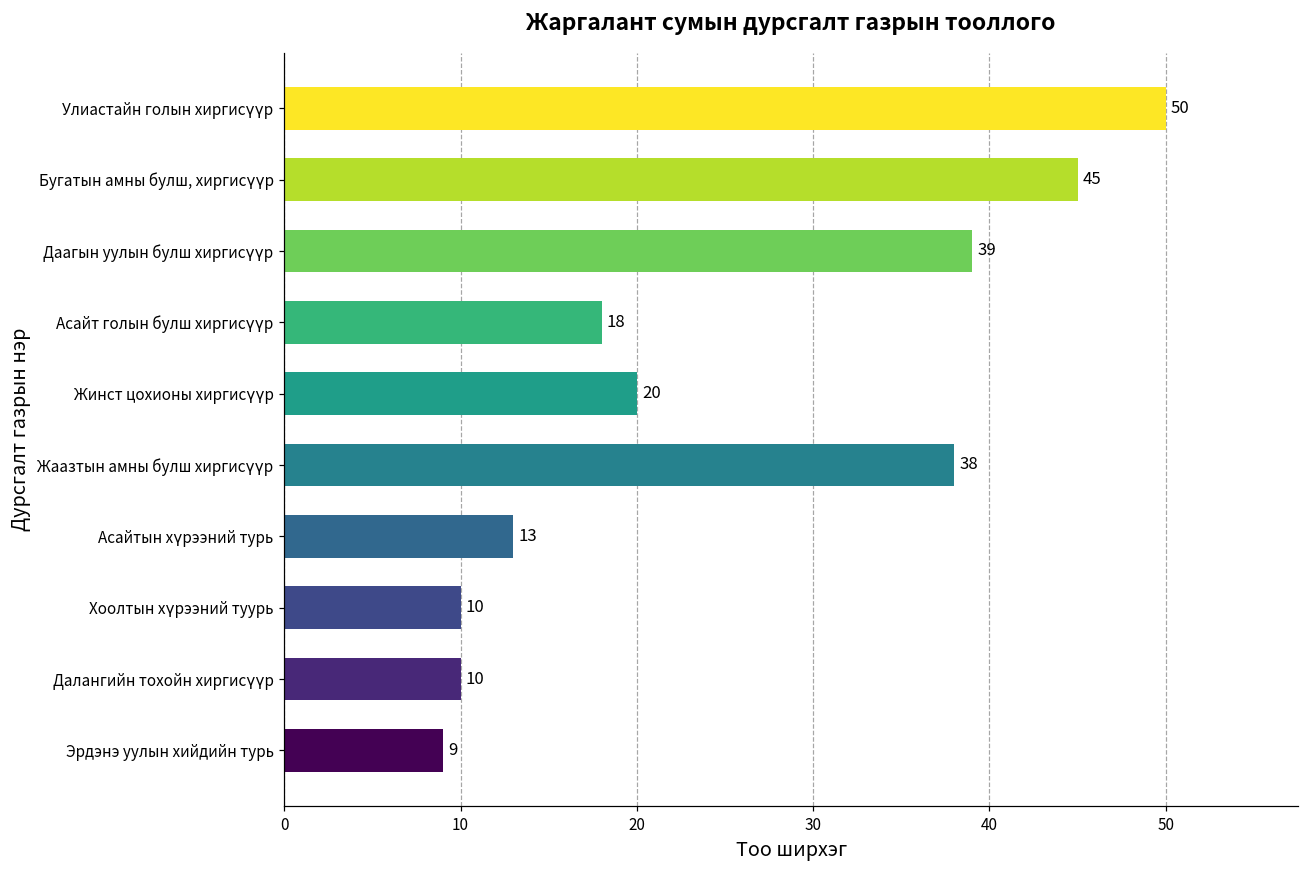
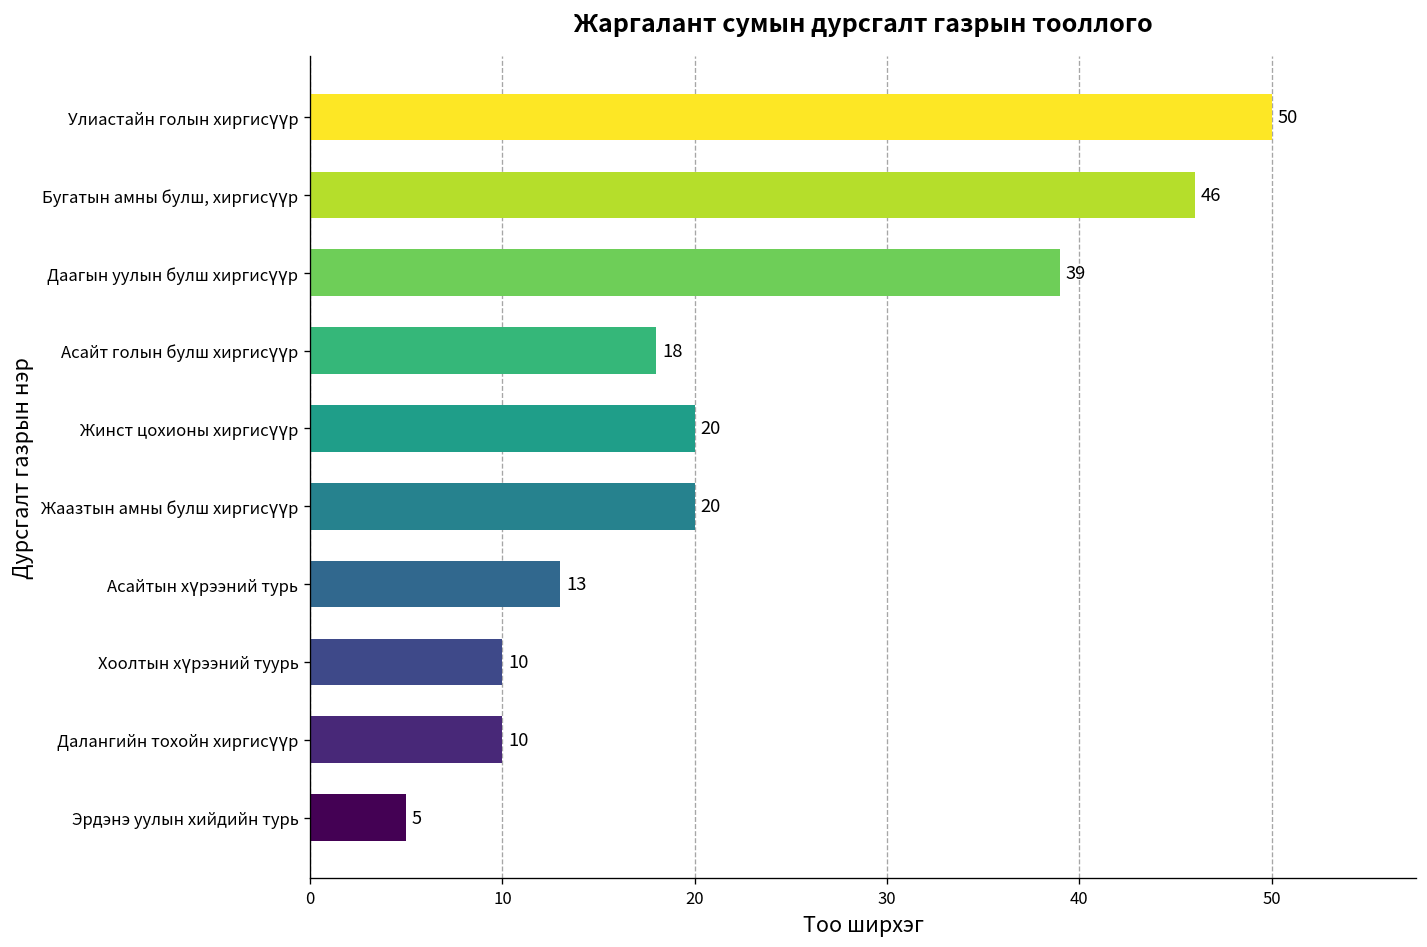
  {
    "Улиастайн голын хиргисүүр": 50,
-   "Бугатын амны булш, хиргисүүр": 45,
+   "Бугатын амны булш, хиргисүүр": 46,
    "Даагын уулын булш хиргисүүр": 39,
    "Асайт голын булш хиргисүүр": 18,
    "Жинст цохионы хиргисүүр": 20,
-   "Жаазтын амны булш хиргисүүр": 38,
+   "Жаазтын амны булш хиргисүүр": 20,
    "Асайтын хүрээний турь": 13,
    "Хоолтын хүрээний туурь": 10,
    "Далангийн тохойн хиргисүүр": 10,
-   "Эрдэнэ уулын хийдийн турь": 9
+   "Эрдэнэ уулын хийдийн турь": 5
  }
